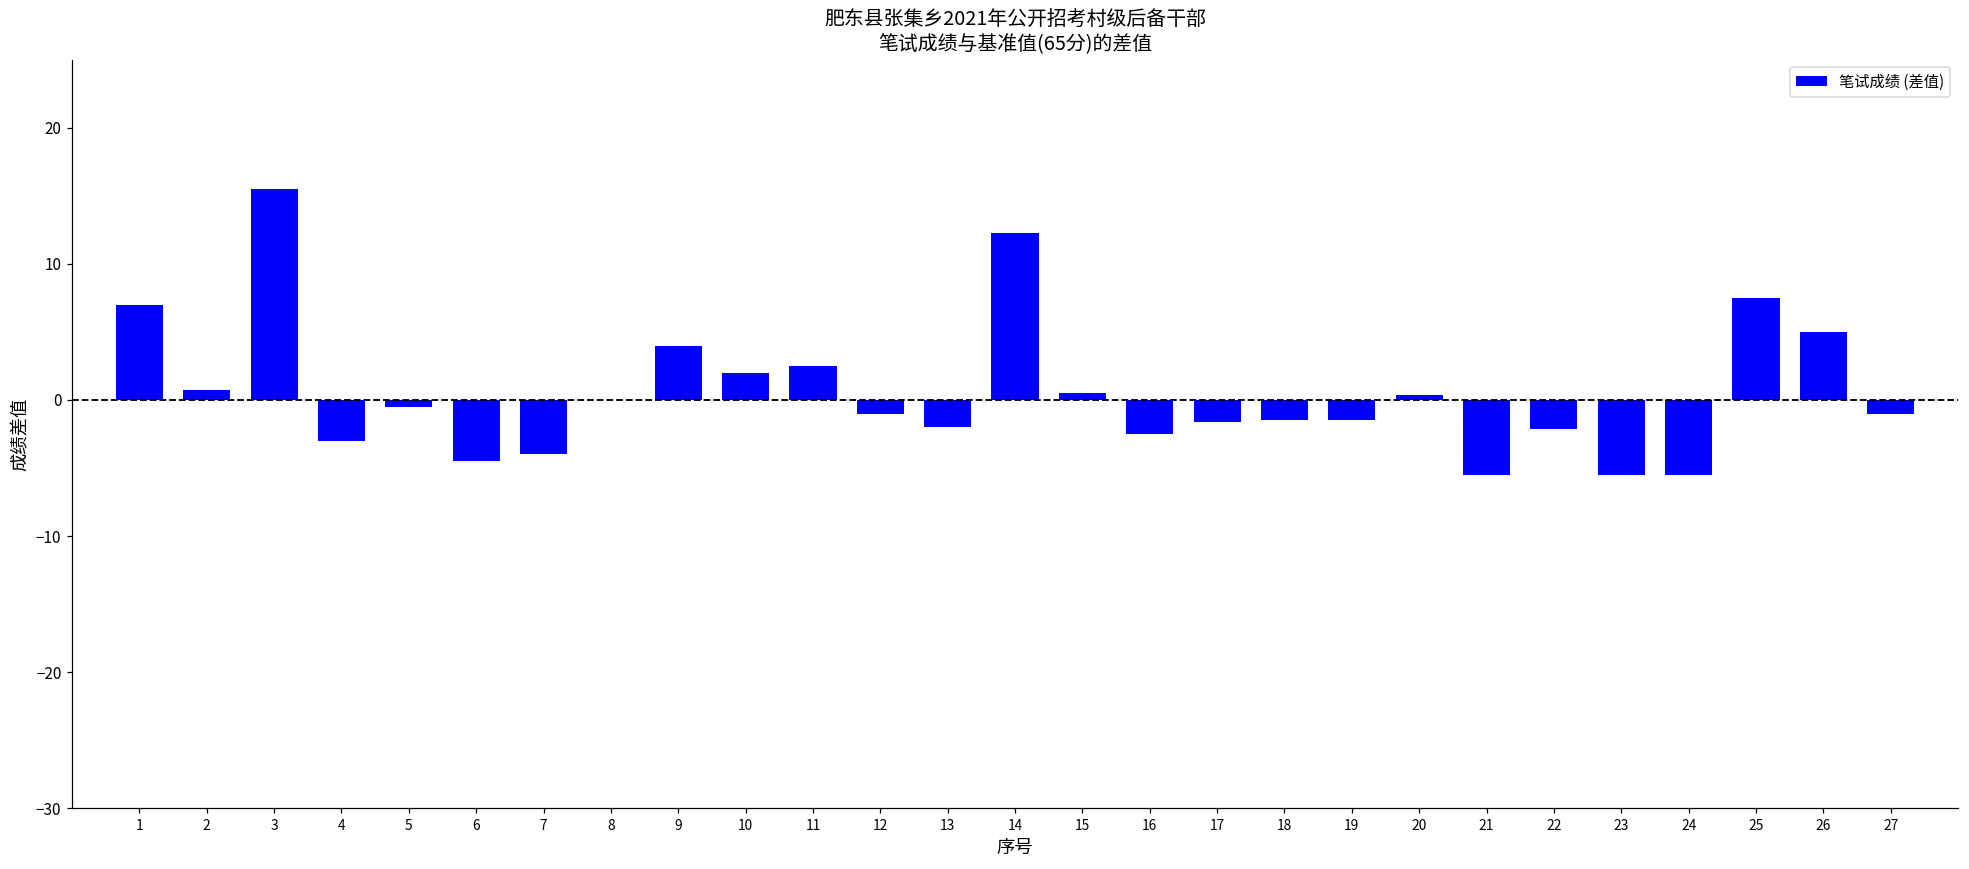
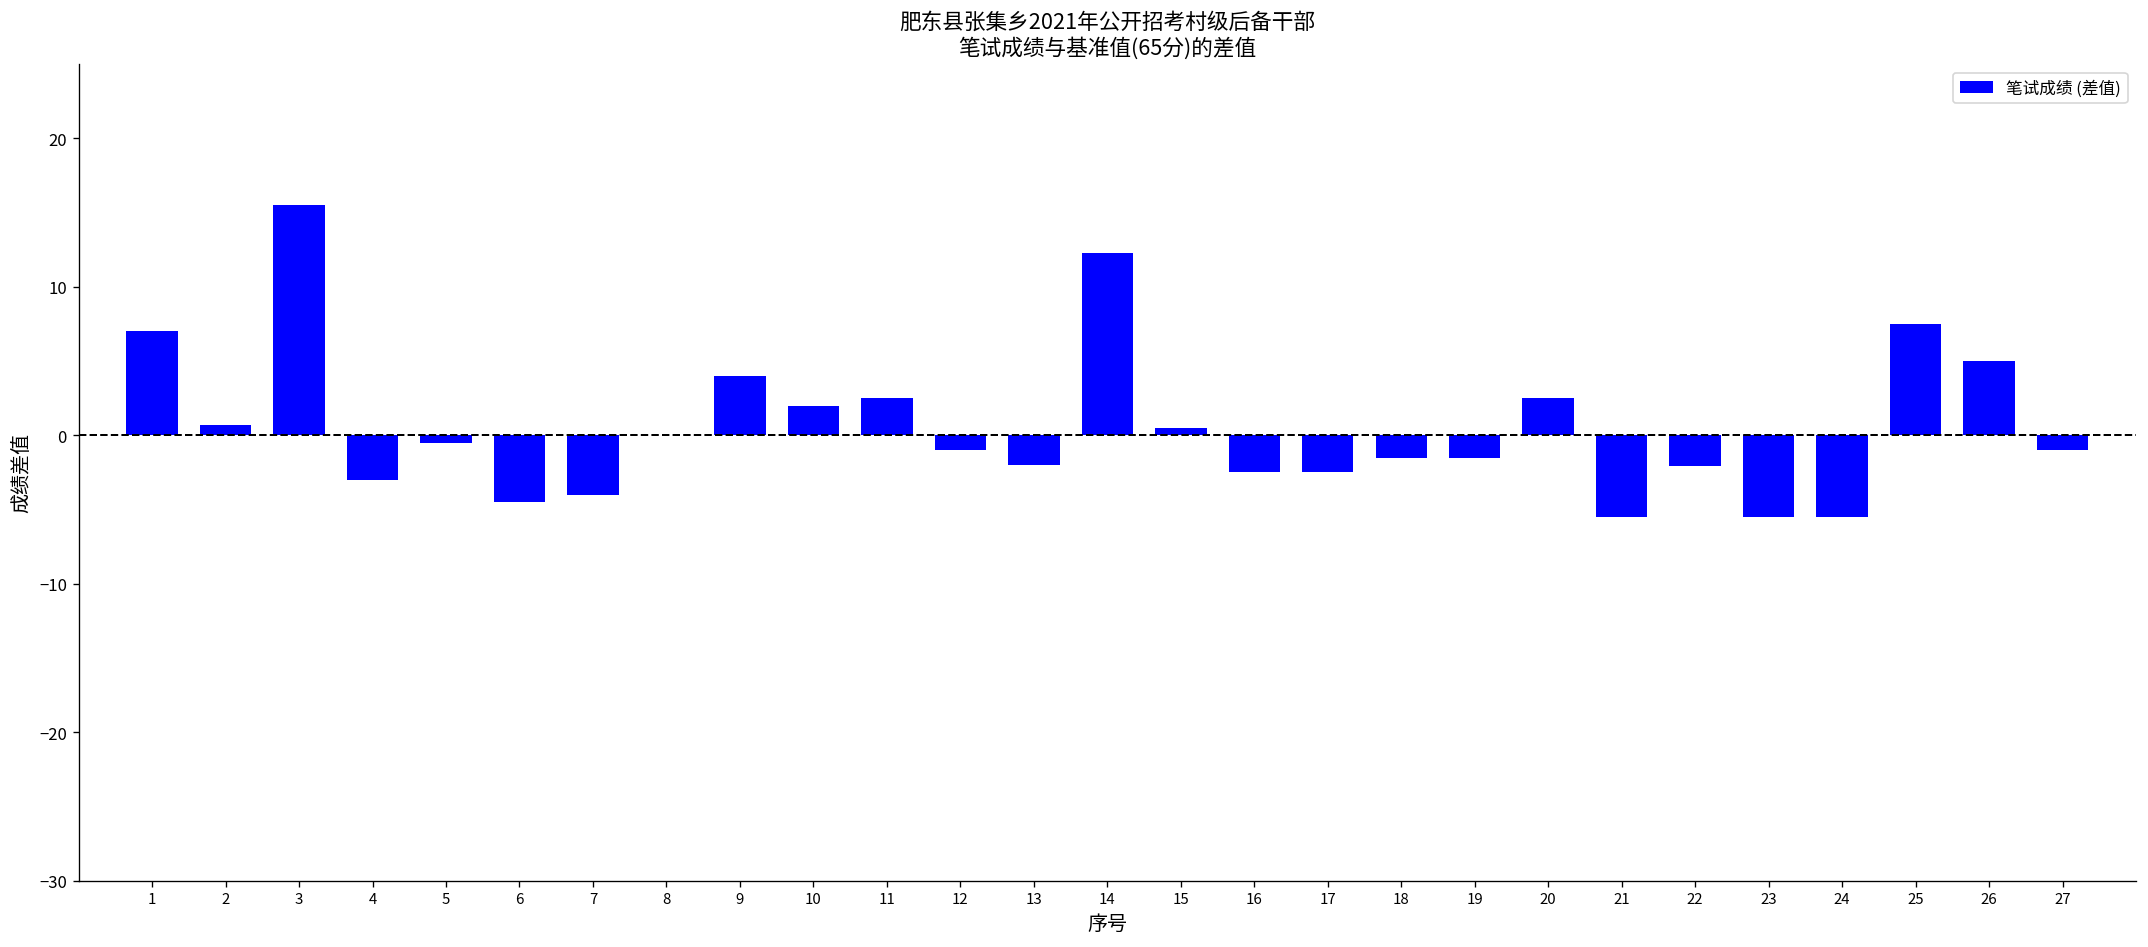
  {
    "1": 7.0,
    "2": 0.7,
    "3": 15.5,
    "4": -3.0,
    "5": -0.5,
    "6": -4.5,
    "7": -4.0,
    "8": 0.0,
    "9": 4.0,
    "10": 2.0,
    "11": 2.5,
    "12": -1.0,
    "13": -2.0,
    "14": 12.3,
    "15": 0.5,
    "16": -2.5,
-   "17": -1.6,
+   "17": -2.5,
    "18": -1.5,
    "19": -1.5,
-   "20": 0.4,
+   "20": 2.5,
    "21": -5.5,
    "22": -2.1,
    "23": -5.5,
    "24": -5.5,
    "25": 7.5,
    "26": 5.0,
    "27": -1.0
  }
